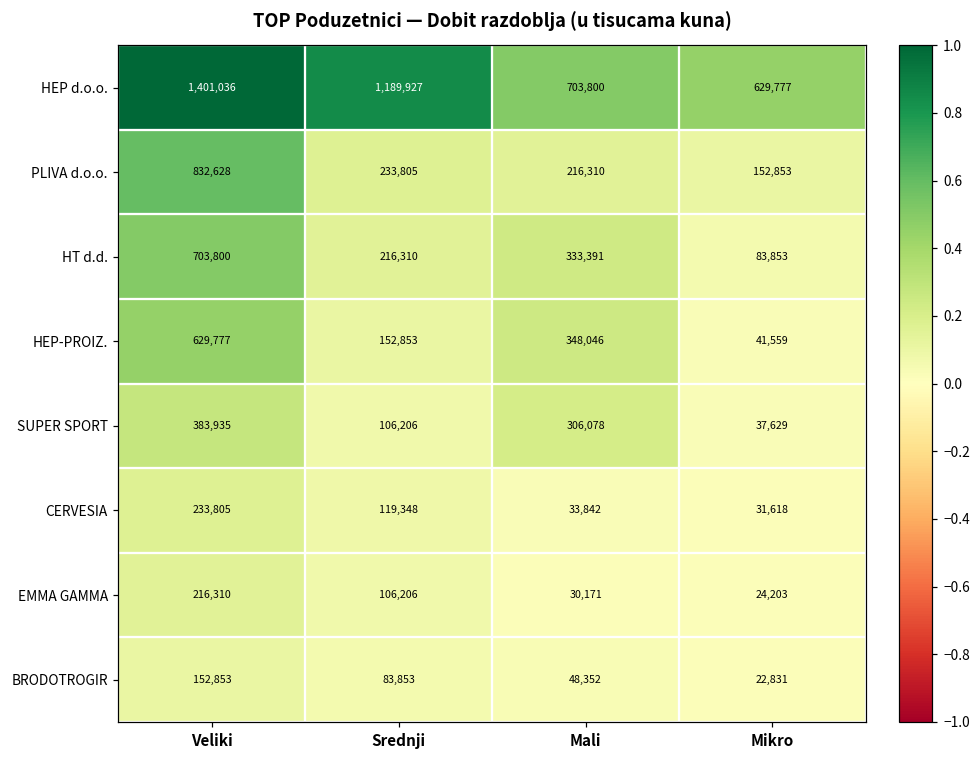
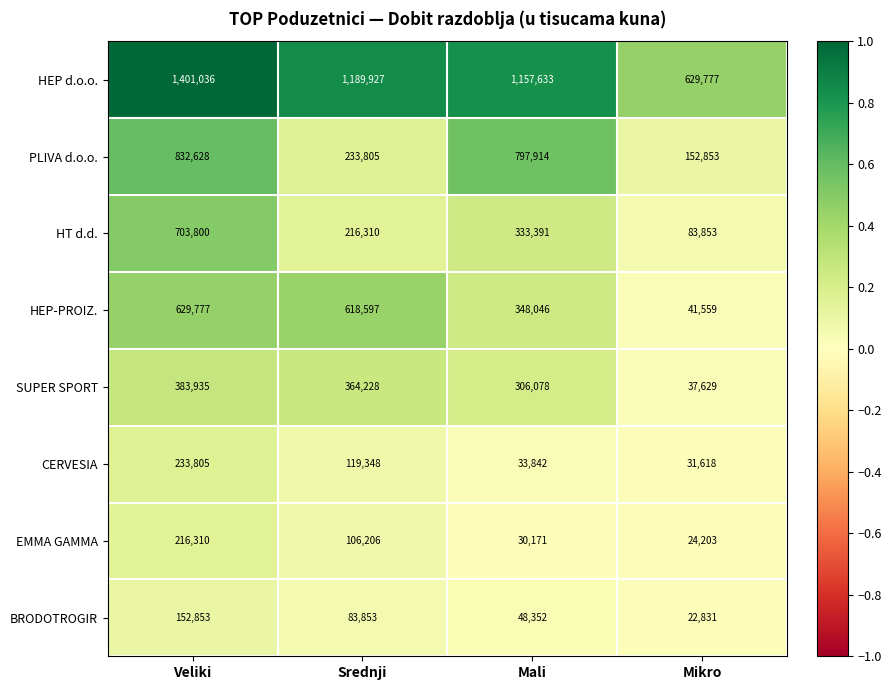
  {
    "HEP d.o.o.": {
      "Veliki": "1,401,036",
      "Srednji": "1,189,927",
-     "Mali": "703,800",
+     "Mali": "1,157,633",
      "Mikro": "629,777"
    },
    "PLIVA d.o.o.": {
      "Veliki": "832,628",
      "Srednji": "233,805",
-     "Mali": "216,310",
+     "Mali": "797,914",
      "Mikro": "152,853"
    },
    "HT d.d.": {
      "Veliki": "703,800",
      "Srednji": "216,310",
      "Mali": "333,391",
      "Mikro": "83,853"
    },
    "HEP-PROIZ.": {
      "Veliki": "629,777",
-     "Srednji": "152,853",
+     "Srednji": "618,597",
      "Mali": "348,046",
      "Mikro": "41,559"
    },
    "SUPER SPORT": {
      "Veliki": "383,935",
-     "Srednji": "106,206",
+     "Srednji": "364,228",
      "Mali": "306,078",
      "Mikro": "37,629"
    },
    "CERVESIA": {
      "Veliki": "233,805",
      "Srednji": "119,348",
      "Mali": "33,842",
      "Mikro": "31,618"
    },
    "EMMA GAMMA": {
      "Veliki": "216,310",
      "Srednji": "106,206",
      "Mali": "30,171",
      "Mikro": "24,203"
    },
    "BRODOTROGIR": {
      "Veliki": "152,853",
      "Srednji": "83,853",
      "Mali": "48,352",
      "Mikro": "22,831"
    }
  }
